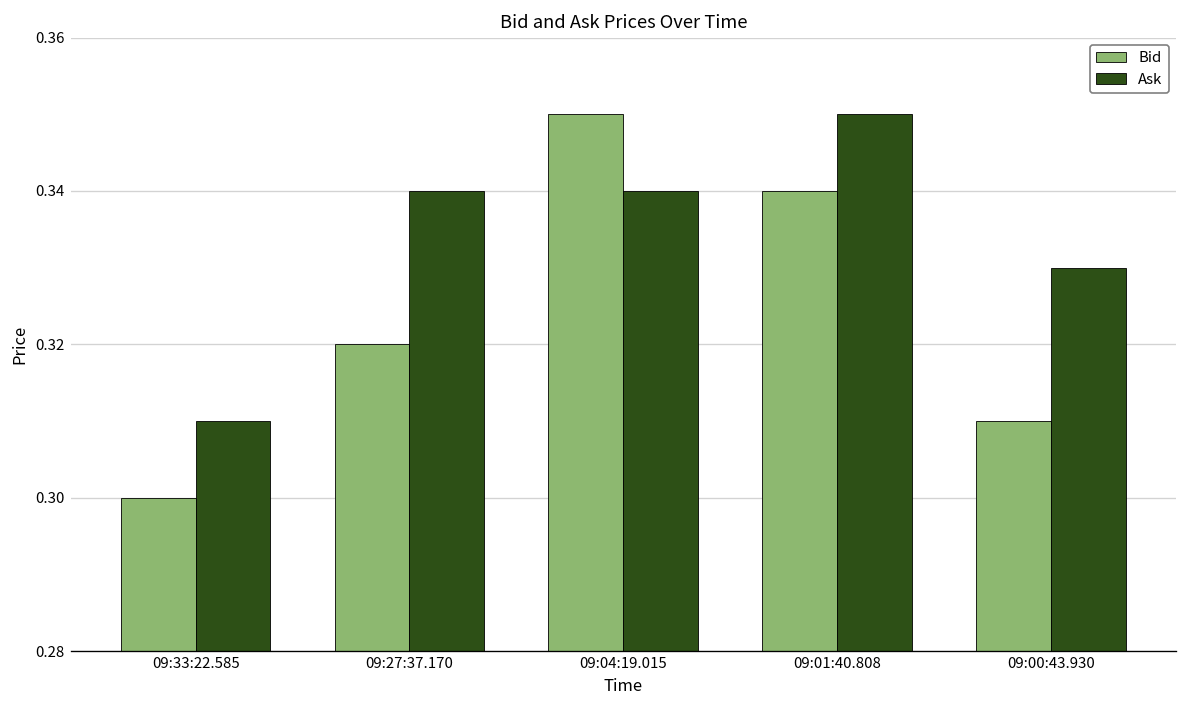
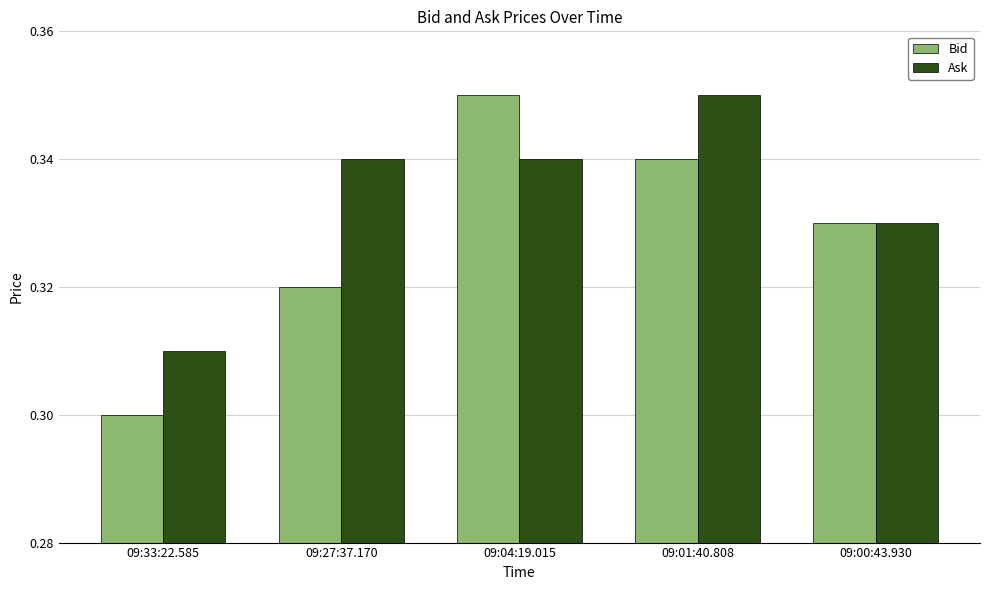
  {
    "Bid": {
      "09:33:22.585": 0.30,
      "09:27:37.170": 0.32,
      "09:04:19.015": 0.35,
      "09:01:40.808": 0.34,
-     "09:00:43.930": 0.31
+     "09:00:43.930": 0.33
    },
    "Ask": {
      "09:33:22.585": 0.31,
      "09:27:37.170": 0.34,
      "09:04:19.015": 0.34,
      "09:01:40.808": 0.35,
      "09:00:43.930": 0.33
    }
  }
